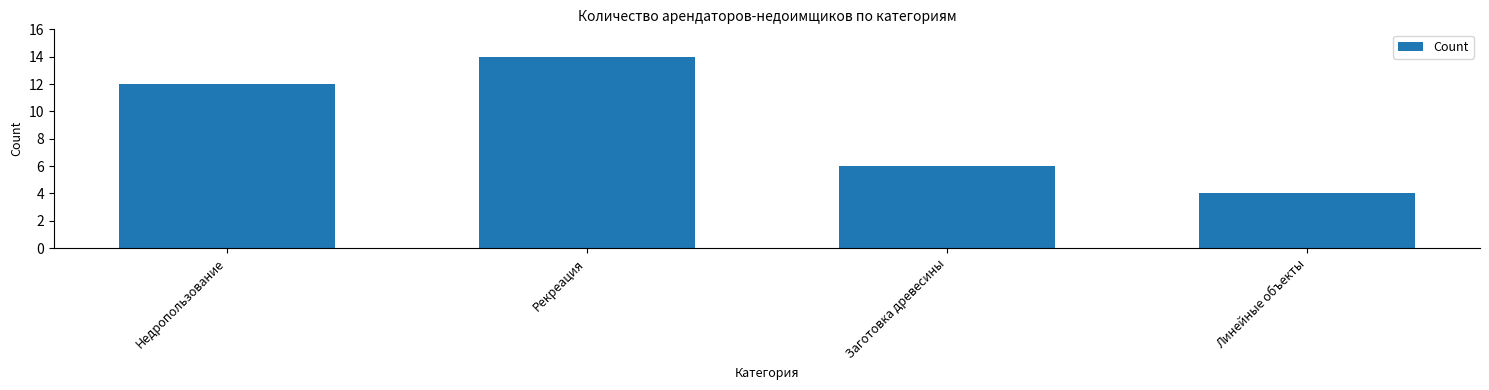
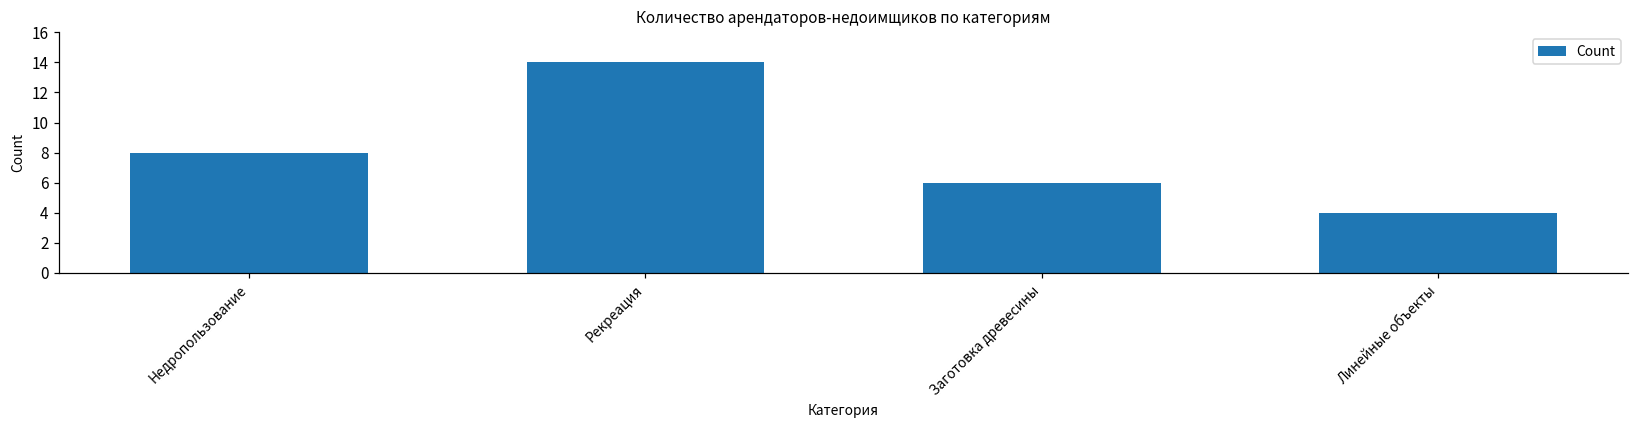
  {
-   "Недропользование": 12,
+   "Недропользование": 8,
    "Рекреация": 14,
    "Заготовка древесины": 6,
    "Линейные объекты": 4
  }
